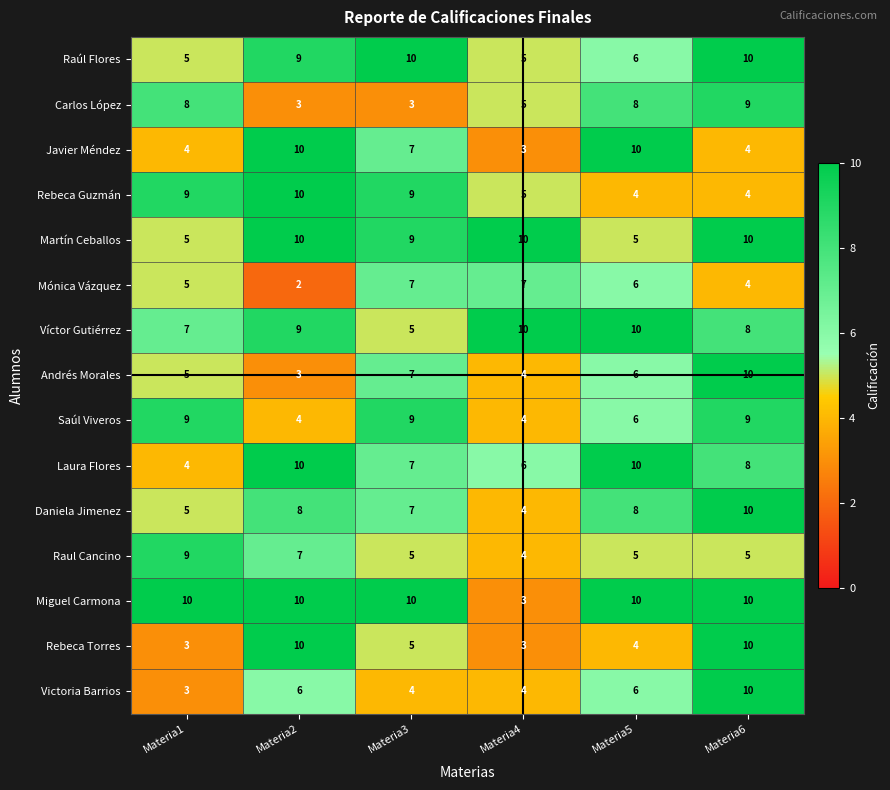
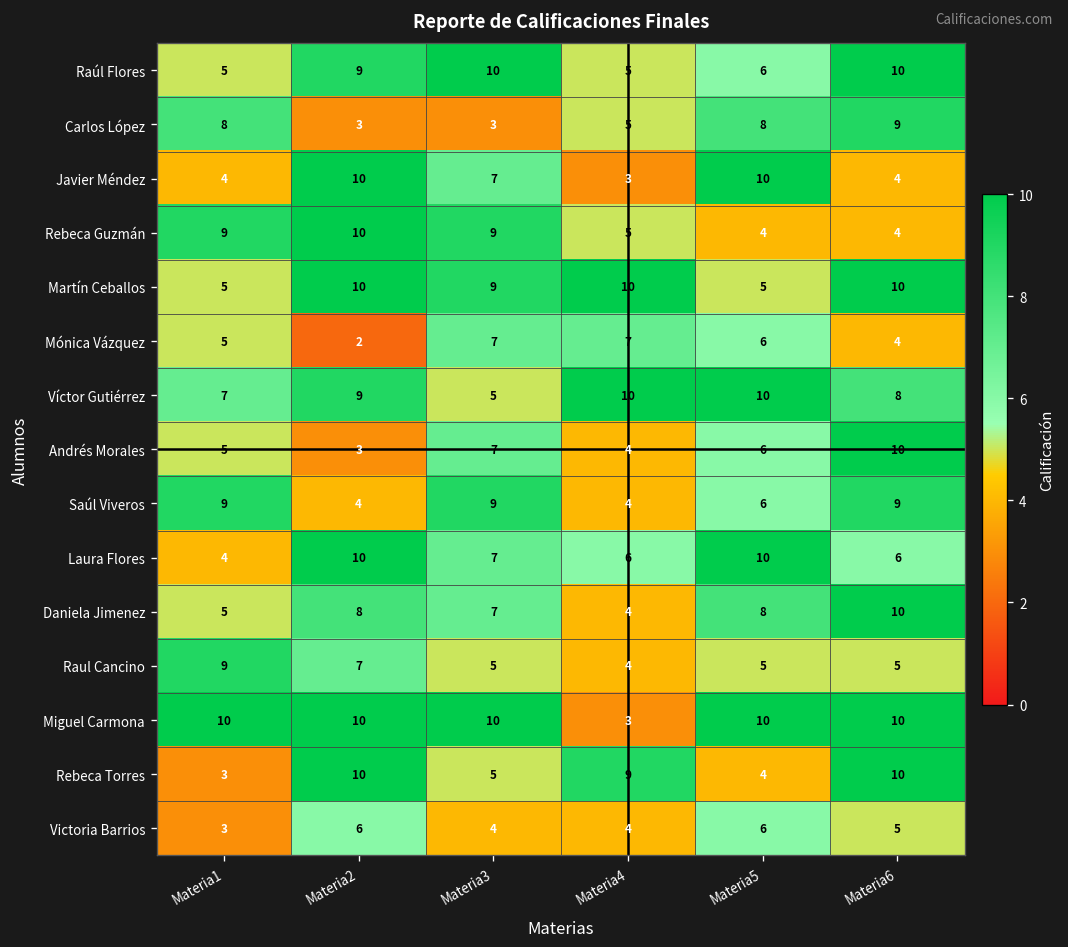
  {
    "Raúl Flores": {
      "Materia1": 5,
      "Materia2": 9,
      "Materia3": 10,
      "Materia4": 5,
      "Materia5": 6,
      "Materia6": 10
    },
    "Carlos López": {
      "Materia1": 8,
      "Materia2": 3,
      "Materia3": 3,
      "Materia4": 5,
      "Materia5": 8,
      "Materia6": 9
    },
    "Javier Méndez": {
      "Materia1": 4,
      "Materia2": 10,
      "Materia3": 7,
      "Materia4": 3,
      "Materia5": 10,
      "Materia6": 4
    },
    "Rebeca Guzmán": {
      "Materia1": 9,
      "Materia2": 10,
      "Materia3": 9,
      "Materia4": 5,
      "Materia5": 4,
      "Materia6": 4
    },
    "Martín Ceballos": {
      "Materia1": 5,
      "Materia2": 10,
      "Materia3": 9,
      "Materia4": 10,
      "Materia5": 5,
      "Materia6": 10
    },
    "Mónica Vázquez": {
      "Materia1": 5,
      "Materia2": 2,
      "Materia3": 7,
      "Materia4": 7,
      "Materia5": 6,
      "Materia6": 4
    },
    "Víctor Gutiérrez": {
      "Materia1": 7,
      "Materia2": 9,
      "Materia3": 5,
      "Materia4": 10,
      "Materia5": 10,
      "Materia6": 8
    },
    "Andrés Morales": {
      "Materia1": 5,
      "Materia2": 3,
      "Materia3": 7,
      "Materia4": 4,
      "Materia5": 6,
      "Materia6": 10
    },
    "Saúl Viveros": {
      "Materia1": 9,
      "Materia2": 4,
      "Materia3": 9,
      "Materia4": 4,
      "Materia5": 6,
      "Materia6": 9
    },
    "Laura Flores": {
      "Materia1": 4,
      "Materia2": 10,
      "Materia3": 7,
      "Materia4": 6,
      "Materia5": 10,
-     "Materia6": 8
+     "Materia6": 6
    },
    "Daniela Jimenez": {
      "Materia1": 5,
      "Materia2": 8,
      "Materia3": 7,
      "Materia4": 4,
      "Materia5": 8,
      "Materia6": 10
    },
    "Raul Cancino": {
      "Materia1": 9,
      "Materia2": 7,
      "Materia3": 5,
      "Materia4": 4,
      "Materia5": 5,
      "Materia6": 5
    },
    "Miguel Carmona": {
      "Materia1": 10,
      "Materia2": 10,
      "Materia3": 10,
      "Materia4": 3,
      "Materia5": 10,
      "Materia6": 10
    },
    "Rebeca Torres": {
      "Materia1": 3,
      "Materia2": 10,
      "Materia3": 5,
-     "Materia4": 3,
+     "Materia4": 9,
      "Materia5": 4,
      "Materia6": 10
    },
    "Victoria Barrios": {
      "Materia1": 3,
      "Materia2": 6,
      "Materia3": 4,
      "Materia4": 4,
      "Materia5": 6,
-     "Materia6": 10
+     "Materia6": 5
    }
  }
